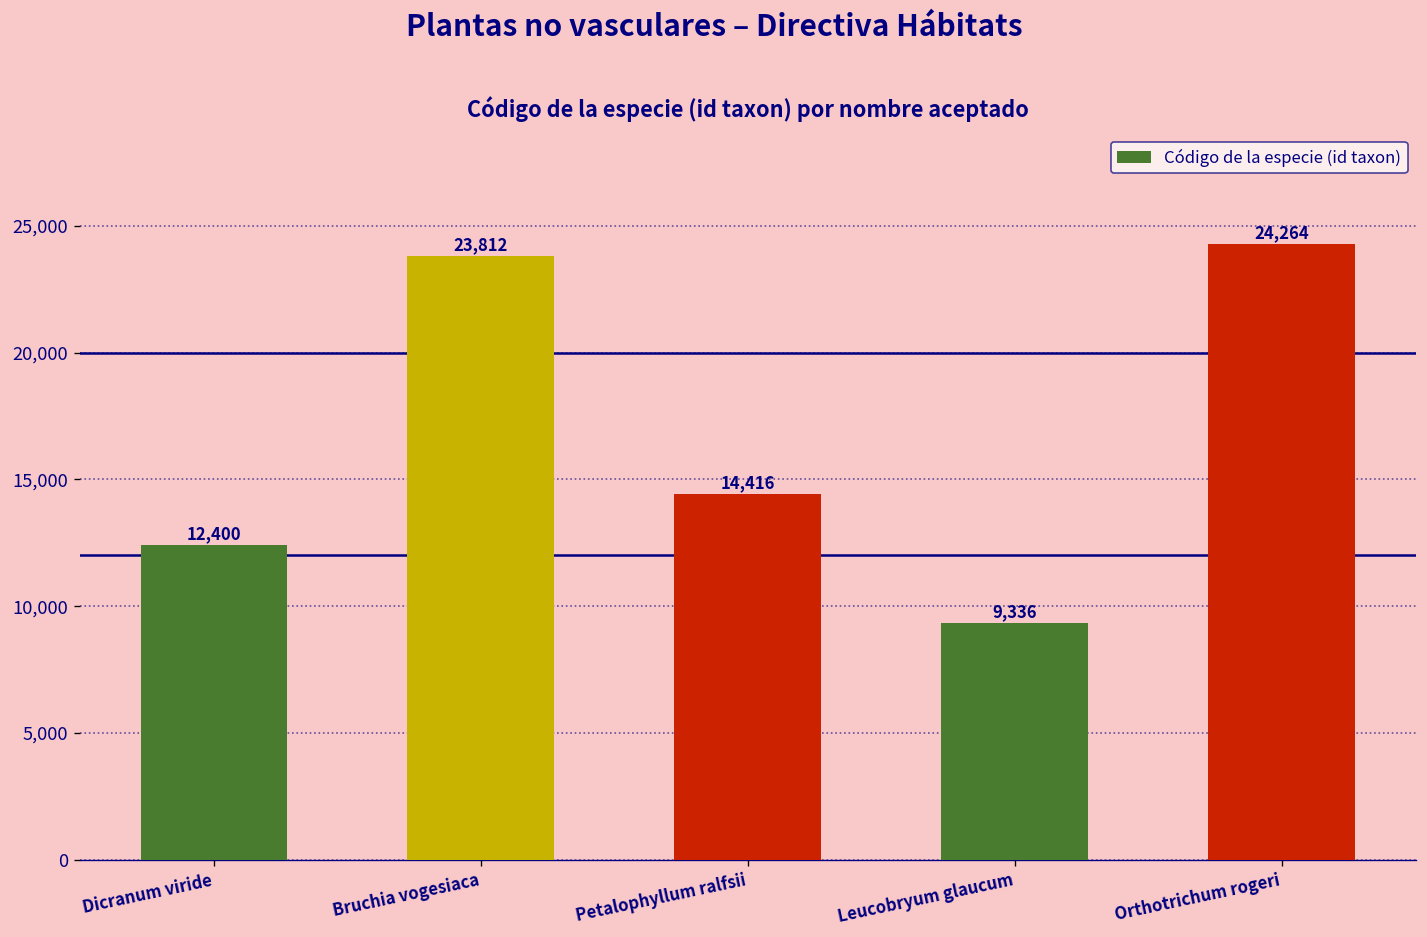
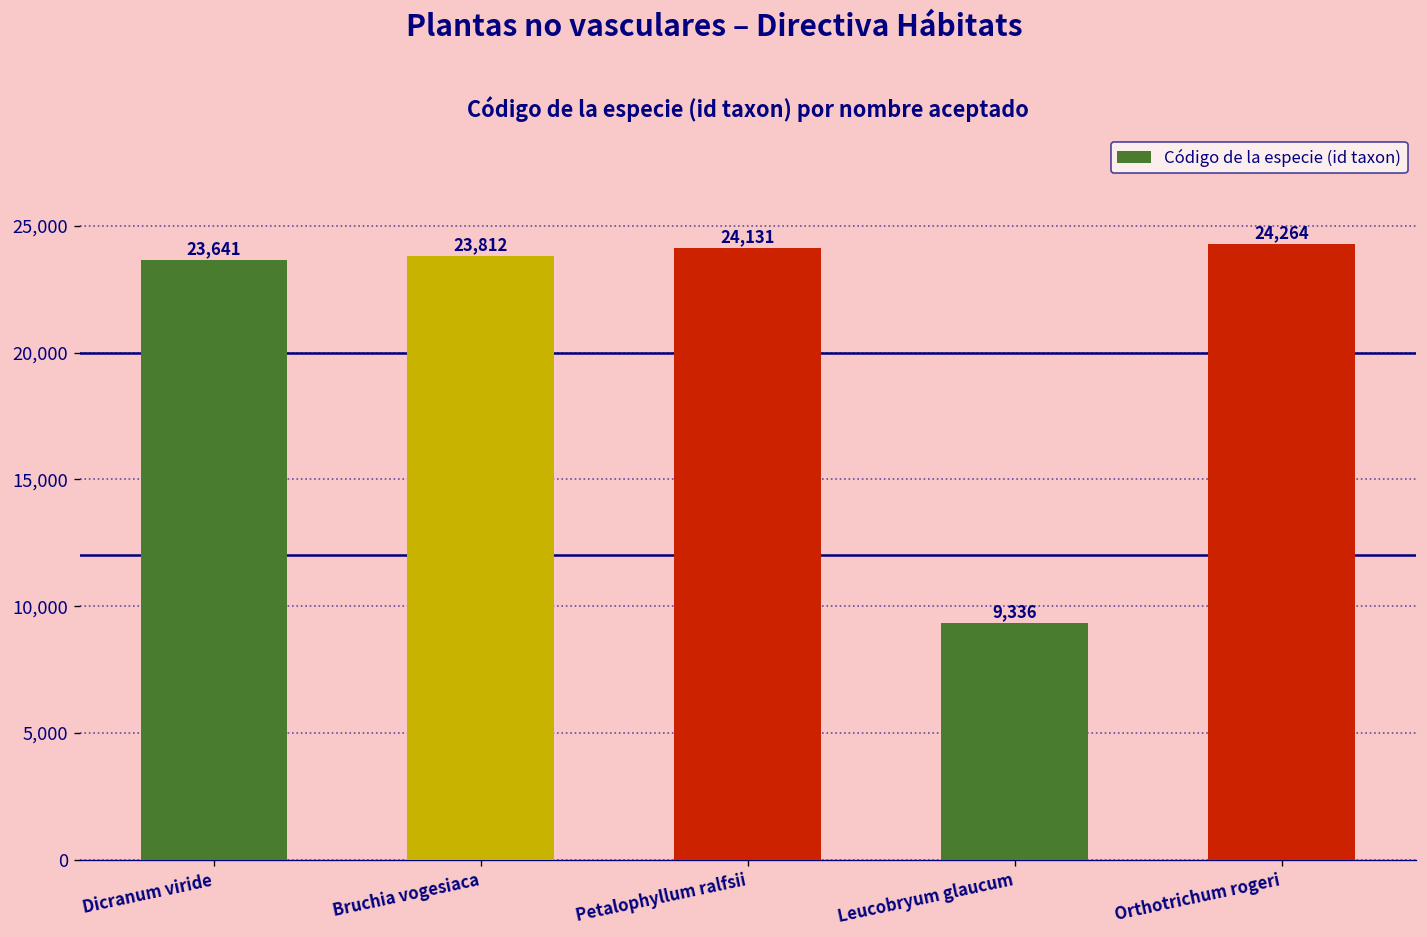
  {
-   "Dicranum viride": "12,400",
+   "Dicranum viride": "23,641",
    "Bruchia vogesiaca": "23,812",
-   "Petalophyllum ralfsii": "14,416",
+   "Petalophyllum ralfsii": "24,131",
    "Leucobryum glaucum": "9,336",
    "Orthotrichum rogeri": "24,264"
  }
